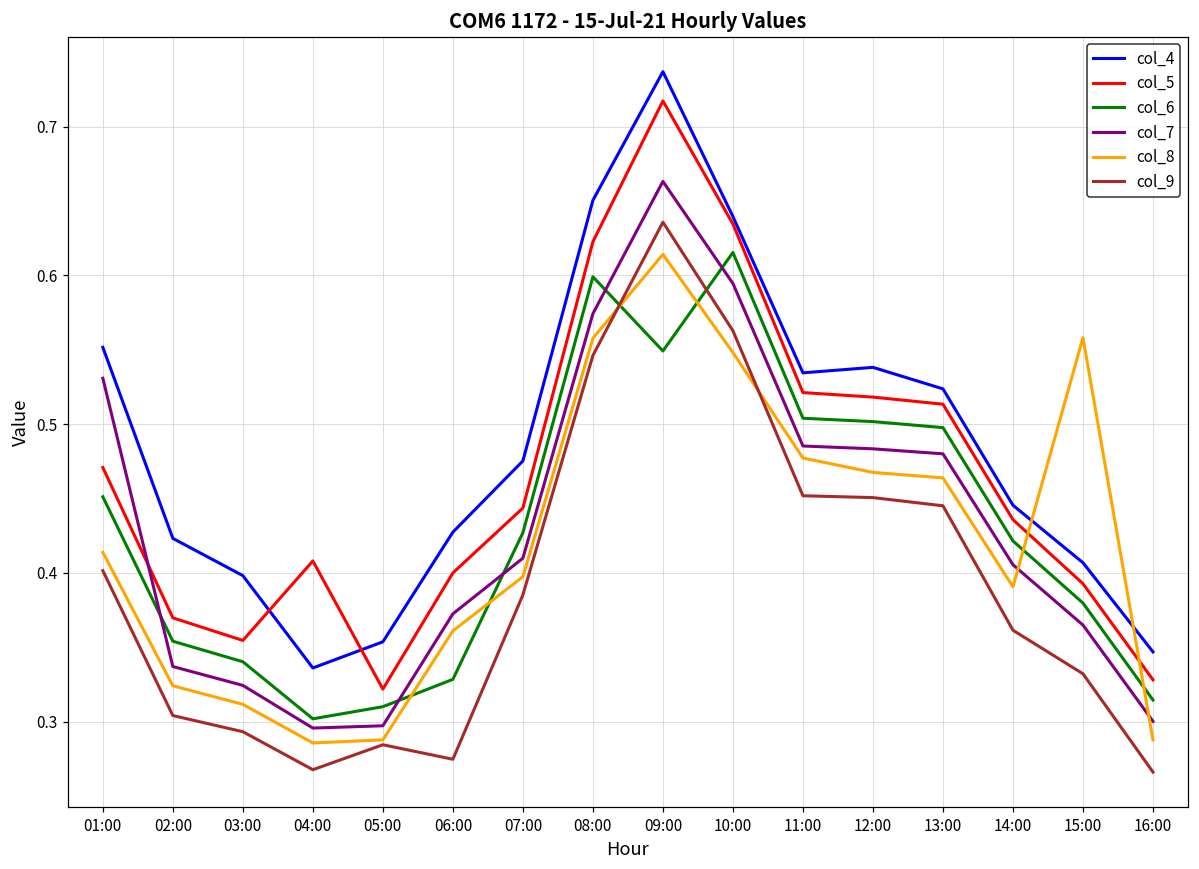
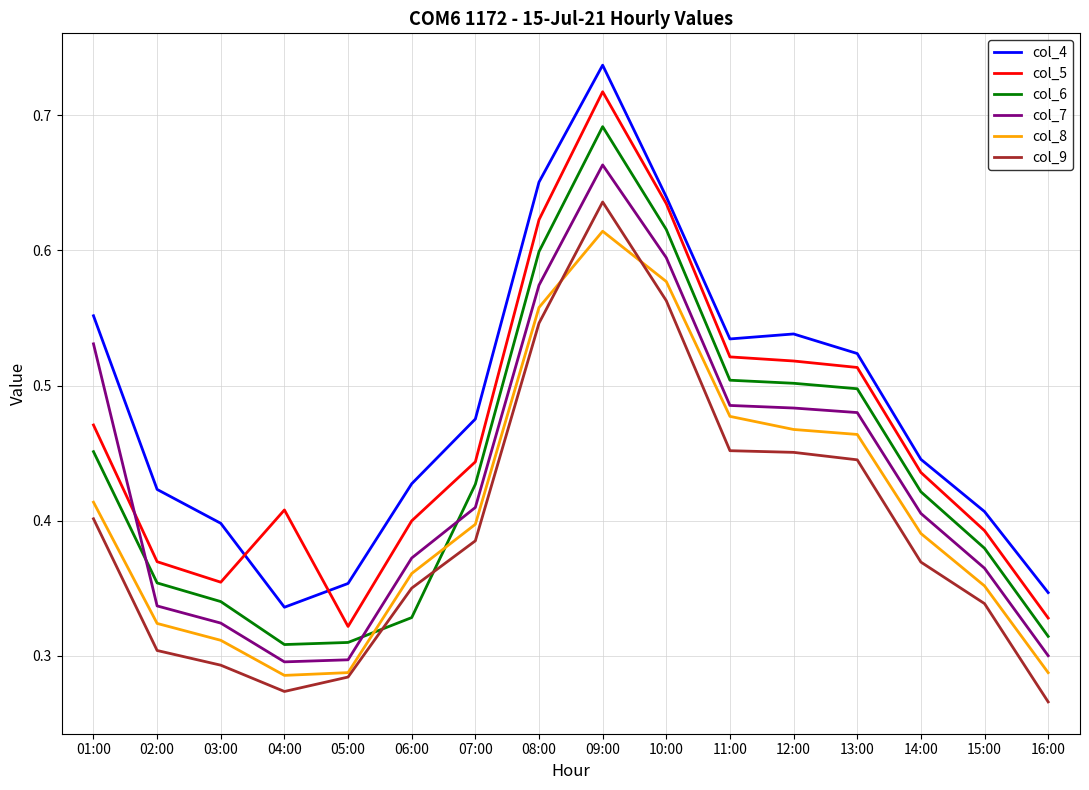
  {
    "col_4": {
      "01:00": 0.552,
      "02:00": 0.423,
      "03:00": 0.398,
      "04:00": 0.336,
      "05:00": 0.354,
      "06:00": 0.427,
      "07:00": 0.475,
      "08:00": 0.651,
      "09:00": 0.737,
      "10:00": 0.640,
      "11:00": 0.535,
      "12:00": 0.538,
      "13:00": 0.524,
      "14:00": 0.445,
      "15:00": 0.407,
      "16:00": 0.347
    },
    "col_5": {
      "01:00": 0.471,
      "02:00": 0.370,
      "03:00": 0.355,
      "04:00": 0.408,
      "05:00": 0.322,
      "06:00": 0.400,
      "07:00": 0.444,
      "08:00": 0.623,
      "09:00": 0.717,
      "10:00": 0.635,
      "11:00": 0.521,
      "12:00": 0.518,
      "13:00": 0.513,
      "14:00": 0.436,
      "15:00": 0.393,
      "16:00": 0.328
    },
    "col_6": {
      "01:00": 0.451,
      "02:00": 0.354,
      "03:00": 0.340,
-     "04:00": 0.302,
+     "04:00": 0.308,
      "05:00": 0.310,
      "06:00": 0.328,
      "07:00": 0.427,
      "08:00": 0.599,
-     "09:00": 0.549,
+     "09:00": 0.692,
      "10:00": 0.615,
      "11:00": 0.504,
      "12:00": 0.502,
      "13:00": 0.498,
      "14:00": 0.421,
      "15:00": 0.380,
      "16:00": 0.314
    },
    "col_7": {
      "01:00": 0.531,
      "02:00": 0.337,
      "03:00": 0.324,
      "04:00": 0.296,
      "05:00": 0.297,
      "06:00": 0.372,
      "07:00": 0.410,
      "08:00": 0.574,
      "09:00": 0.663,
      "10:00": 0.595,
      "11:00": 0.485,
      "12:00": 0.483,
      "13:00": 0.480,
      "14:00": 0.405,
      "15:00": 0.365,
      "16:00": 0.300
    },
    "col_8": {
      "01:00": 0.414,
      "02:00": 0.324,
      "03:00": 0.312,
      "04:00": 0.286,
      "05:00": 0.288,
      "06:00": 0.361,
      "07:00": 0.397,
      "08:00": 0.558,
      "09:00": 0.614,
-     "10:00": 0.548,
+     "10:00": 0.577,
      "11:00": 0.477,
      "12:00": 0.468,
      "13:00": 0.464,
      "14:00": 0.391,
-     "15:00": 0.558,
+     "15:00": 0.352,
      "16:00": 0.288
    },
    "col_9": {
      "01:00": 0.401,
      "02:00": 0.304,
      "03:00": 0.293,
-     "04:00": 0.268,
+     "04:00": 0.274,
      "05:00": 0.284,
-     "06:00": 0.275,
+     "06:00": 0.350,
      "07:00": 0.385,
      "08:00": 0.546,
      "09:00": 0.636,
      "10:00": 0.563,
      "11:00": 0.452,
      "12:00": 0.451,
      "13:00": 0.445,
-     "14:00": 0.361,
-     "15:00": 0.332,
+     "14:00": 0.369,
+     "15:00": 0.339,
      "16:00": 0.266
    }
  }
